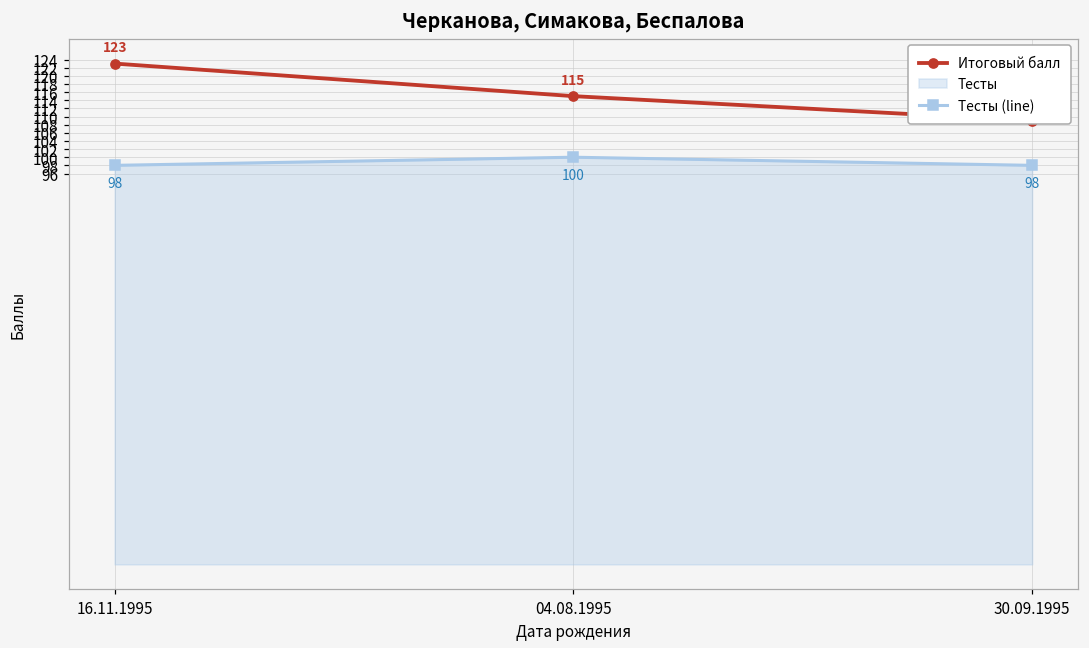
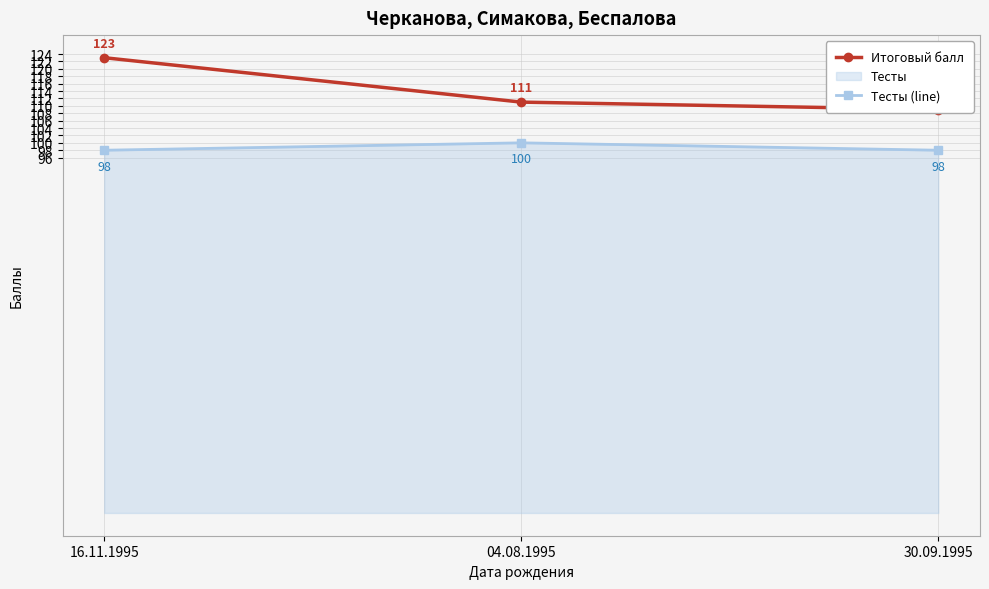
  {
    "Итоговый балл": {
      "16.11.1995": 123,
-     "04.08.1995": 115
+     "04.08.1995": 111
    },
    "Тесты": {
      "16.11.1995": 98,
      "04.08.1995": 100,
      "30.09.1995": 98
    }
  }
